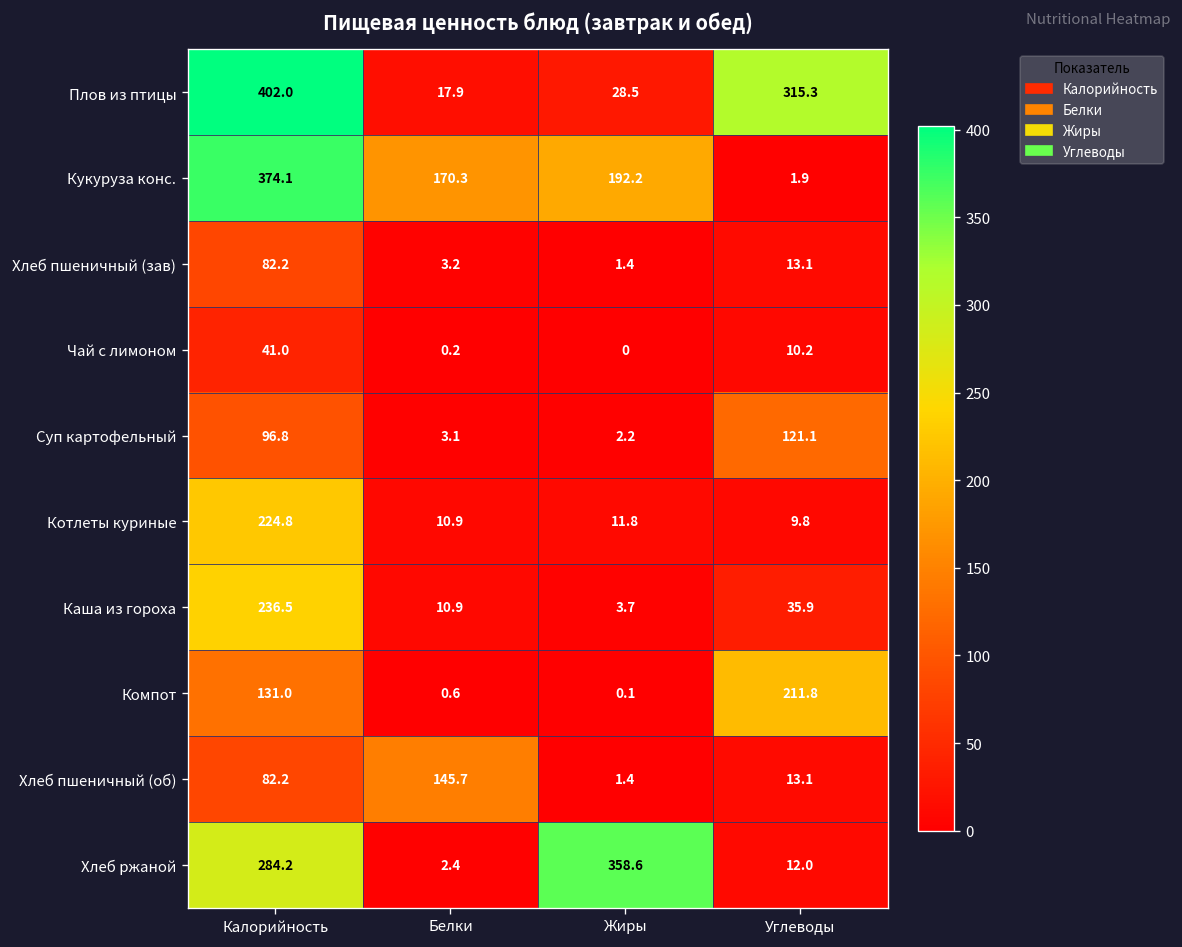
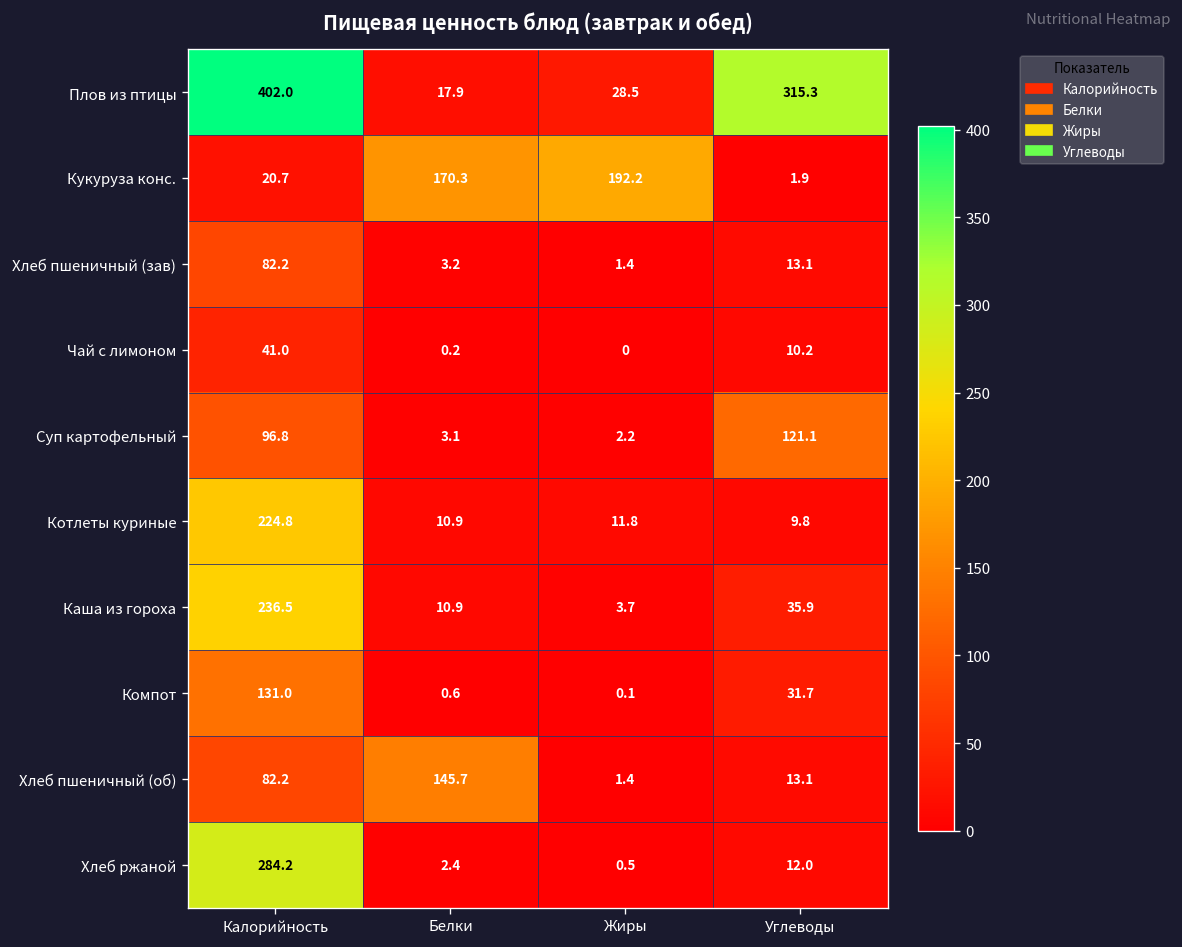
  {
    "Плов из птицы": {
      "Калорийность": 402.0,
      "Белки": 17.9,
      "Жиры": 28.5,
      "Углеводы": 315.3
    },
    "Кукуруза конс.": {
-     "Калорийность": 374.1,
+     "Калорийность": 20.7,
      "Белки": 170.3,
      "Жиры": 192.2,
      "Углеводы": 1.9
    },
    "Хлеб пшеничный (зав)": {
      "Калорийность": 82.2,
      "Белки": 3.2,
      "Жиры": 1.4,
      "Углеводы": 13.1
    },
    "Чай с лимоном": {
      "Калорийность": 41.0,
      "Белки": 0.2,
      "Жиры": 0,
      "Углеводы": 10.2
    },
    "Суп картофельный": {
      "Калорийность": 96.8,
      "Белки": 3.1,
      "Жиры": 2.2,
      "Углеводы": 121.1
    },
    "Котлеты куриные": {
      "Калорийность": 224.8,
      "Белки": 10.9,
      "Жиры": 11.8,
      "Углеводы": 9.8
    },
    "Каша из гороха": {
      "Калорийность": 236.5,
      "Белки": 10.9,
      "Жиры": 3.7,
      "Углеводы": 35.9
    },
    "Компот": {
      "Калорийность": 131.0,
      "Белки": 0.6,
      "Жиры": 0.1,
-     "Углеводы": 211.8
+     "Углеводы": 31.7
    },
    "Хлеб пшеничный (об)": {
      "Калорийность": 82.2,
      "Белки": 145.7,
      "Жиры": 1.4,
      "Углеводы": 13.1
    },
    "Хлеб ржаной": {
      "Калорийность": 284.2,
      "Белки": 2.4,
-     "Жиры": 358.6,
+     "Жиры": 0.5,
      "Углеводы": 12.0
    }
  }
